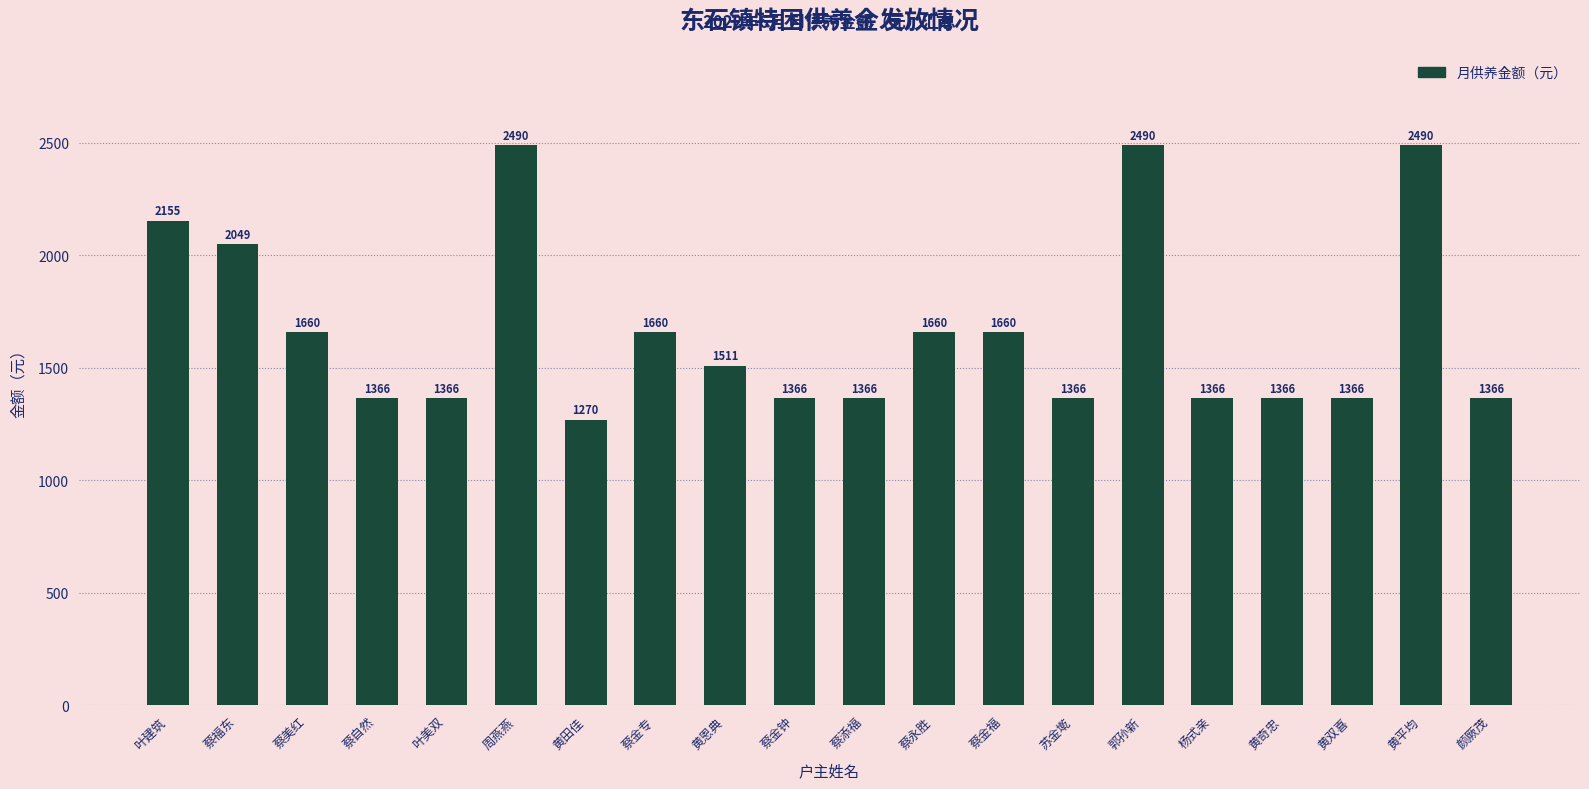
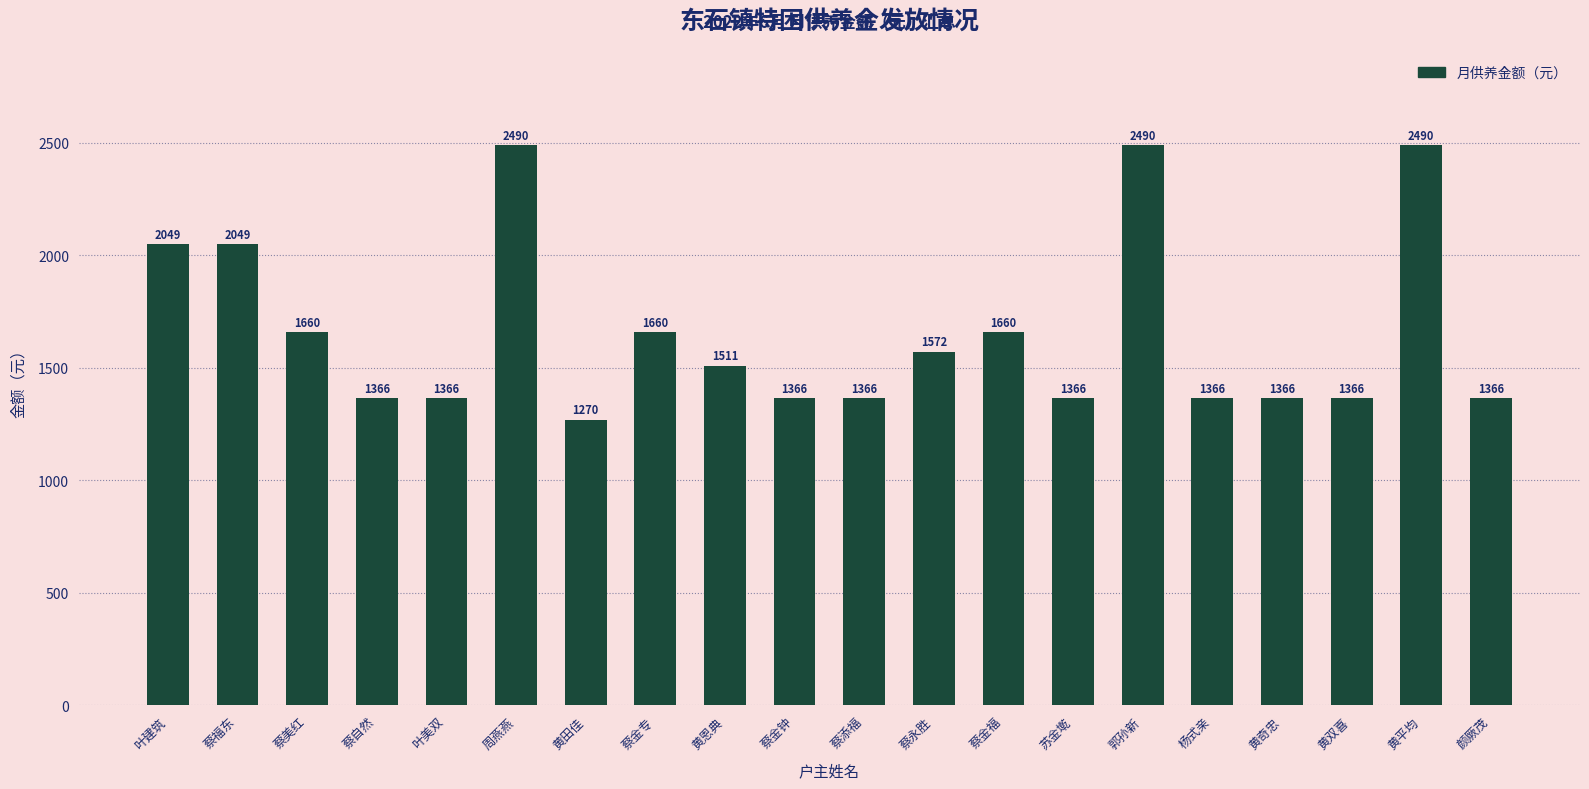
  {
-   "叶建筑": 2155,
+   "叶建筑": 2049,
    "蔡福东": 2049,
    "蔡美红": 1660,
    "蔡自然": 1366,
    "叶美双": 1366,
    "周燕燕": 2490,
    "黄田佳": 1270,
    "蔡金专": 1660,
    "黄恩典": 1511,
    "蔡金钟": 1366,
    "蔡添福": 1366,
-   "蔡永胜": 1660,
+   "蔡永胜": 1572,
    "蔡金福": 1660,
    "苏金墘": 1366,
    "郭孙新": 2490,
    "杨式亲": 1366,
    "黄奇忠": 1366,
    "黄双喜": 1366,
    "黄平均": 2490,
    "颜厥茂": 1366
  }
